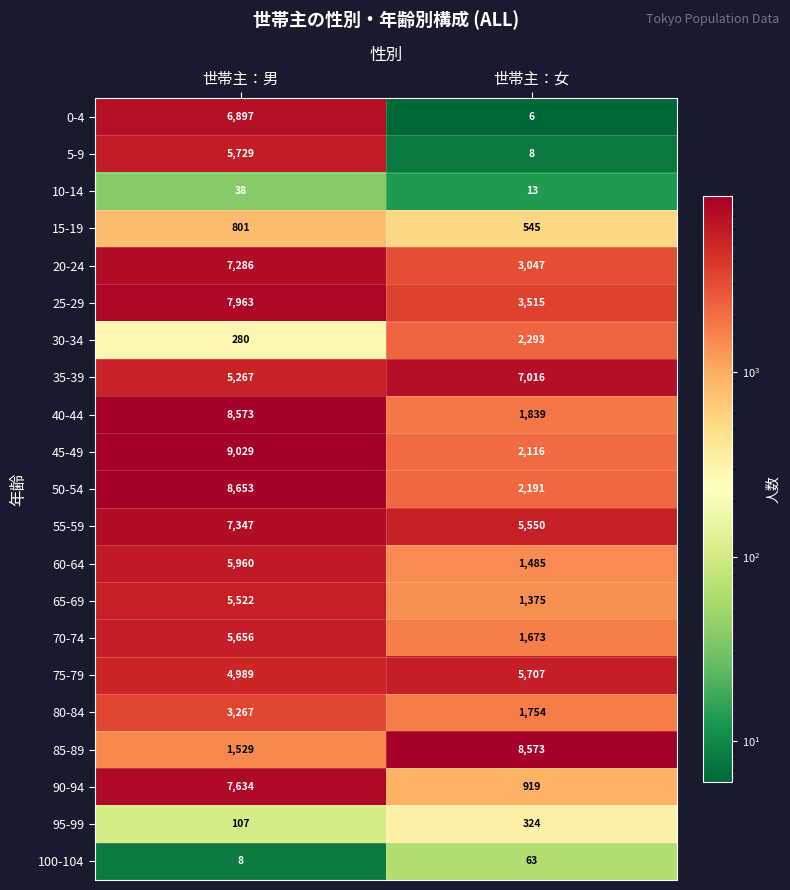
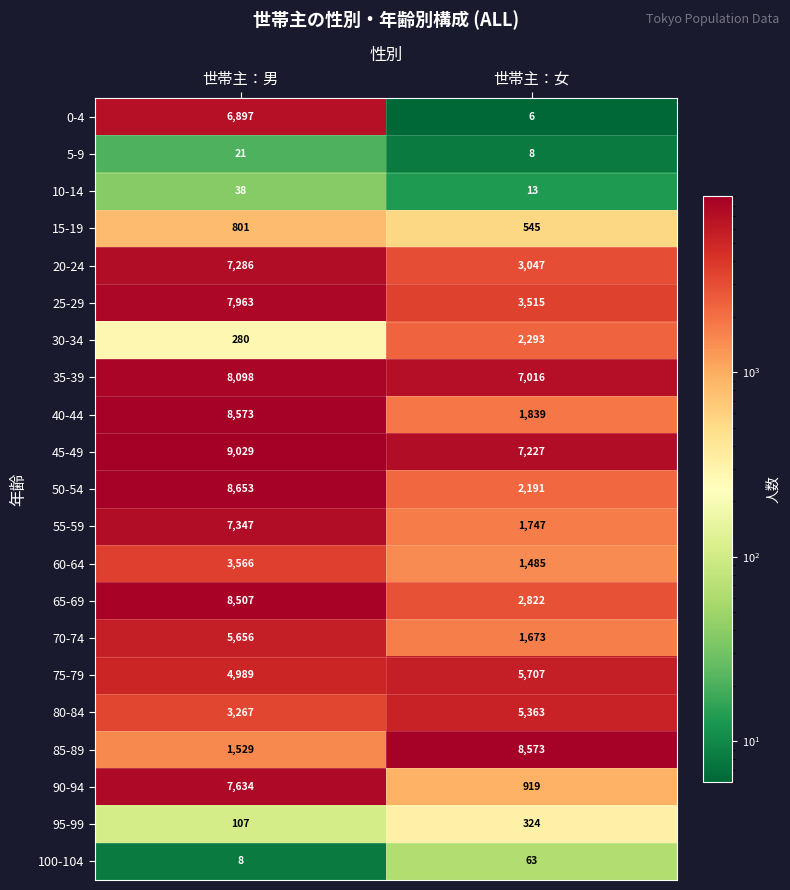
  {
    "0-4": {
      "世帯主：男": "6,897",
      "世帯主：女": "6"
    },
    "5-9": {
-     "世帯主：男": "5,729",
+     "世帯主：男": "21",
      "世帯主：女": "8"
    },
    "10-14": {
      "世帯主：男": "38",
      "世帯主：女": "13"
    },
    "15-19": {
      "世帯主：男": "801",
      "世帯主：女": "545"
    },
    "20-24": {
      "世帯主：男": "7,286",
      "世帯主：女": "3,047"
    },
    "25-29": {
      "世帯主：男": "7,963",
      "世帯主：女": "3,515"
    },
    "30-34": {
      "世帯主：男": "280",
      "世帯主：女": "2,293"
    },
    "35-39": {
-     "世帯主：男": "5,267",
+     "世帯主：男": "8,098",
      "世帯主：女": "7,016"
    },
    "40-44": {
      "世帯主：男": "8,573",
      "世帯主：女": "1,839"
    },
    "45-49": {
      "世帯主：男": "9,029",
-     "世帯主：女": "2,116"
+     "世帯主：女": "7,227"
    },
    "50-54": {
      "世帯主：男": "8,653",
      "世帯主：女": "2,191"
    },
    "55-59": {
      "世帯主：男": "7,347",
-     "世帯主：女": "5,550"
+     "世帯主：女": "1,747"
    },
    "60-64": {
-     "世帯主：男": "5,960",
+     "世帯主：男": "3,566",
      "世帯主：女": "1,485"
    },
    "65-69": {
-     "世帯主：男": "5,522",
-     "世帯主：女": "1,375"
+     "世帯主：男": "8,507",
+     "世帯主：女": "2,822"
    },
    "70-74": {
      "世帯主：男": "5,656",
      "世帯主：女": "1,673"
    },
    "75-79": {
      "世帯主：男": "4,989",
      "世帯主：女": "5,707"
    },
    "80-84": {
      "世帯主：男": "3,267",
-     "世帯主：女": "1,754"
+     "世帯主：女": "5,363"
    },
    "85-89": {
      "世帯主：男": "1,529",
      "世帯主：女": "8,573"
    },
    "90-94": {
      "世帯主：男": "7,634",
      "世帯主：女": "919"
    },
    "95-99": {
      "世帯主：男": "107",
      "世帯主：女": "324"
    },
    "100-104": {
      "世帯主：男": "8",
      "世帯主：女": "63"
    }
  }
